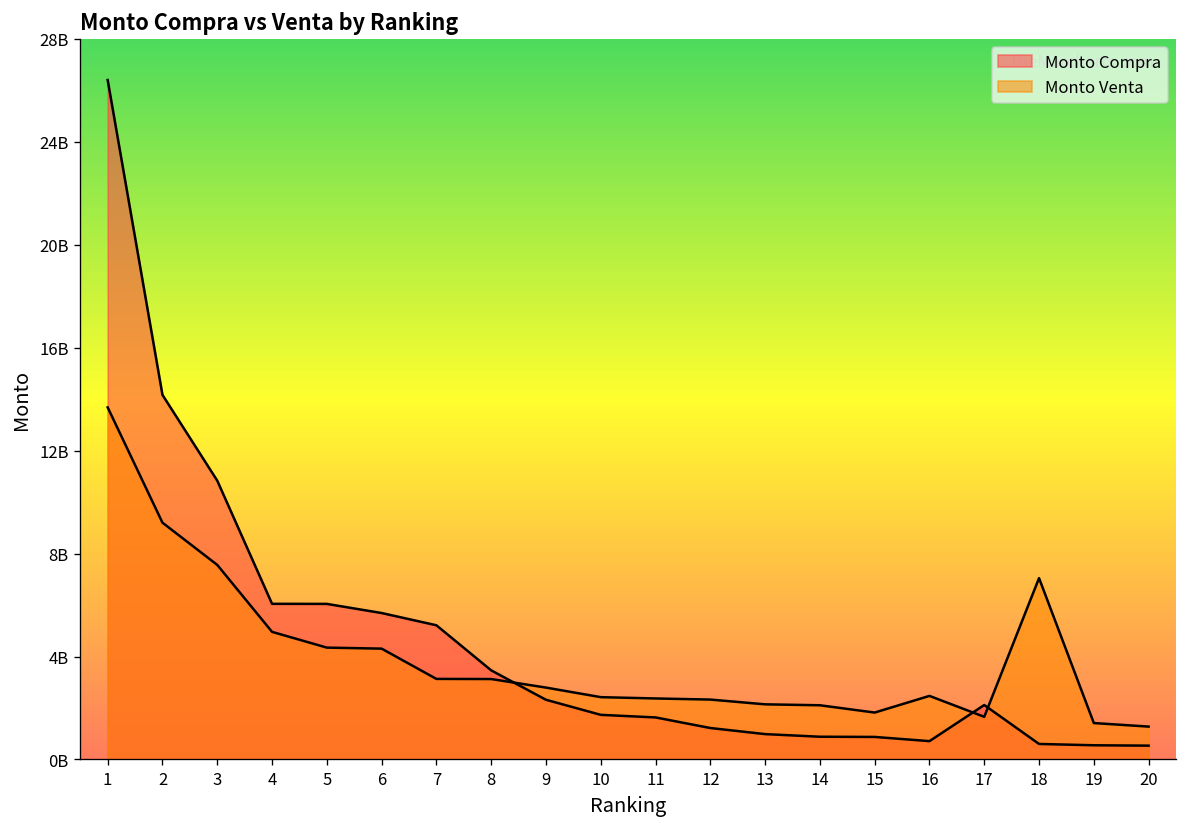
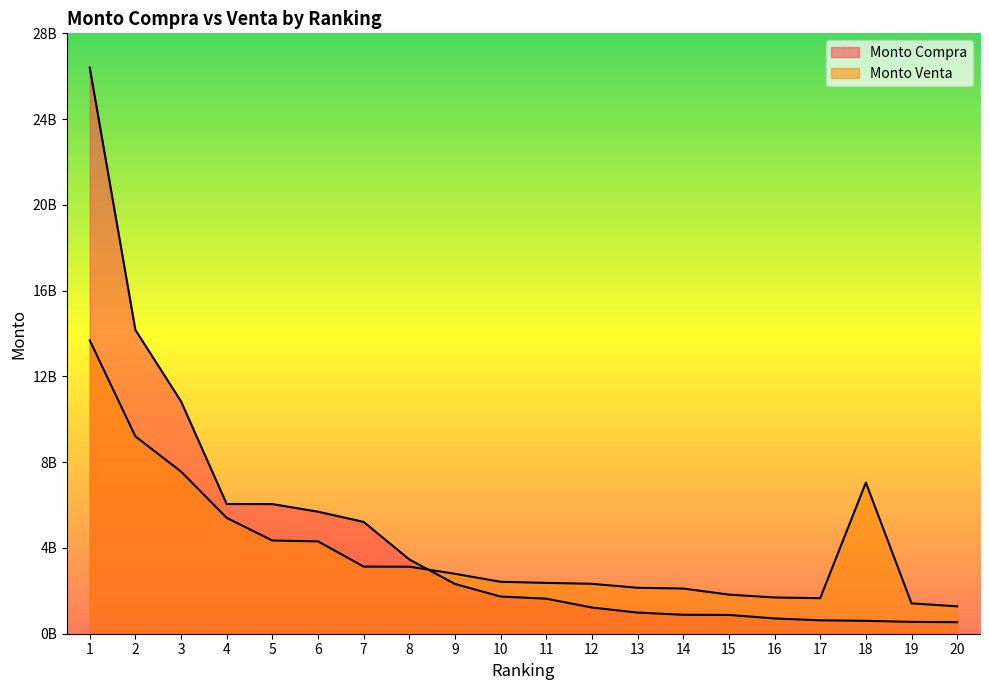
  {
    "Monto Compra": {
      "1": 26400000000,
      "2": 14200000000,
      "3": 10800000000,
      "4": 6000000000,
      "5": 6000000000,
      "6": 5700000000,
      "7": 5200000000,
      "8": 3500000000,
      "9": 2300000000,
      "10": 1700000000,
      "11": 1600000000,
      "12": 1200000000,
      "13": 1000000000,
      "14": 900000000,
      "15": 900000000,
      "16": 700000000,
-     "17": 2100000000,
+     "17": 600000000,
      "18": 600000000,
      "19": 600000000,
      "20": 500000000
    },
    "Monto Venta": {
      "1": 13700000000,
      "2": 9200000000,
      "3": 7600000000,
-     "4": 5000000000,
+     "4": 5400000000,
      "5": 4300000000,
      "6": 4300000000,
      "7": 3100000000,
      "8": 3100000000,
      "9": 2800000000,
      "10": 2400000000,
      "11": 2400000000,
      "12": 2300000000,
      "13": 2100000000,
      "14": 2100000000,
      "15": 1800000000,
-     "16": 2500000000,
+     "16": 1700000000,
      "17": 1700000000,
      "18": 7000000000,
      "19": 1400000000,
      "20": 1300000000
    }
  }
